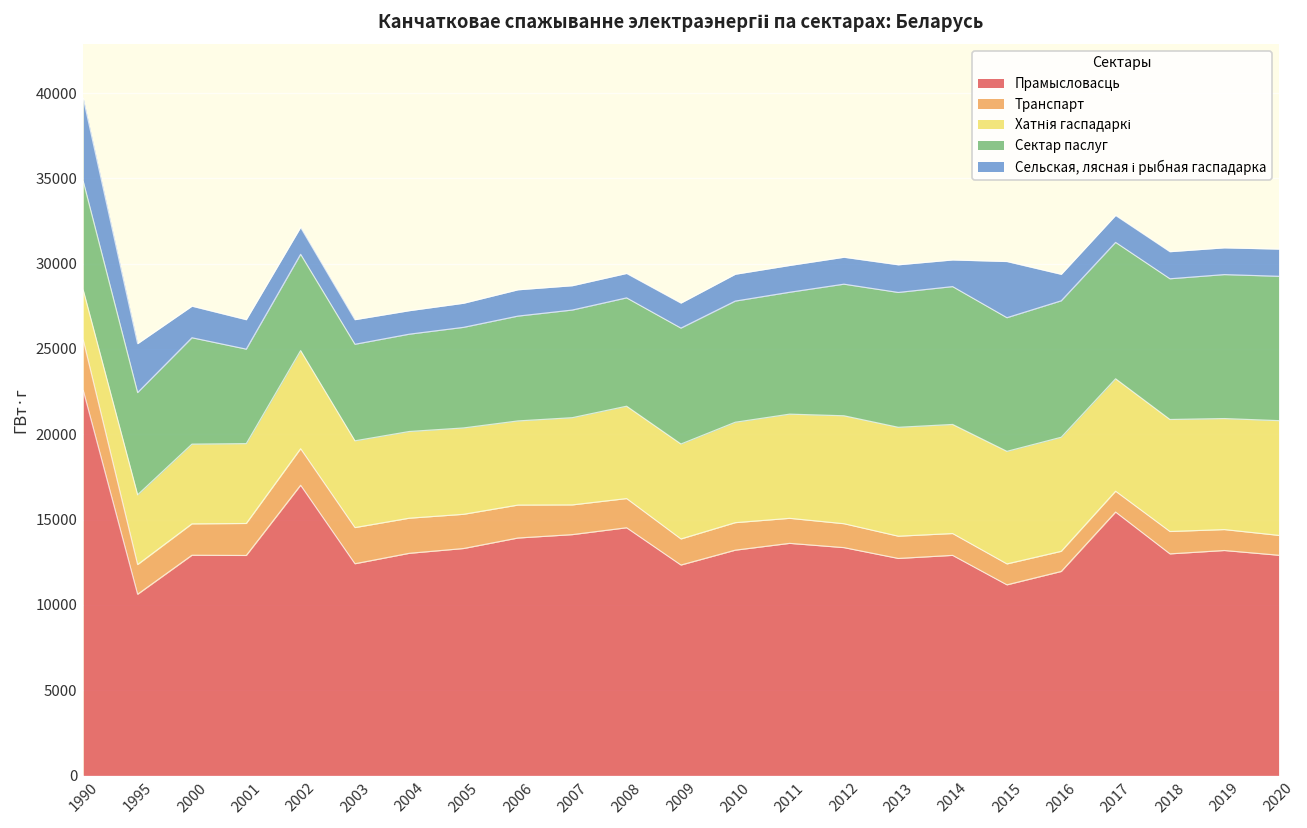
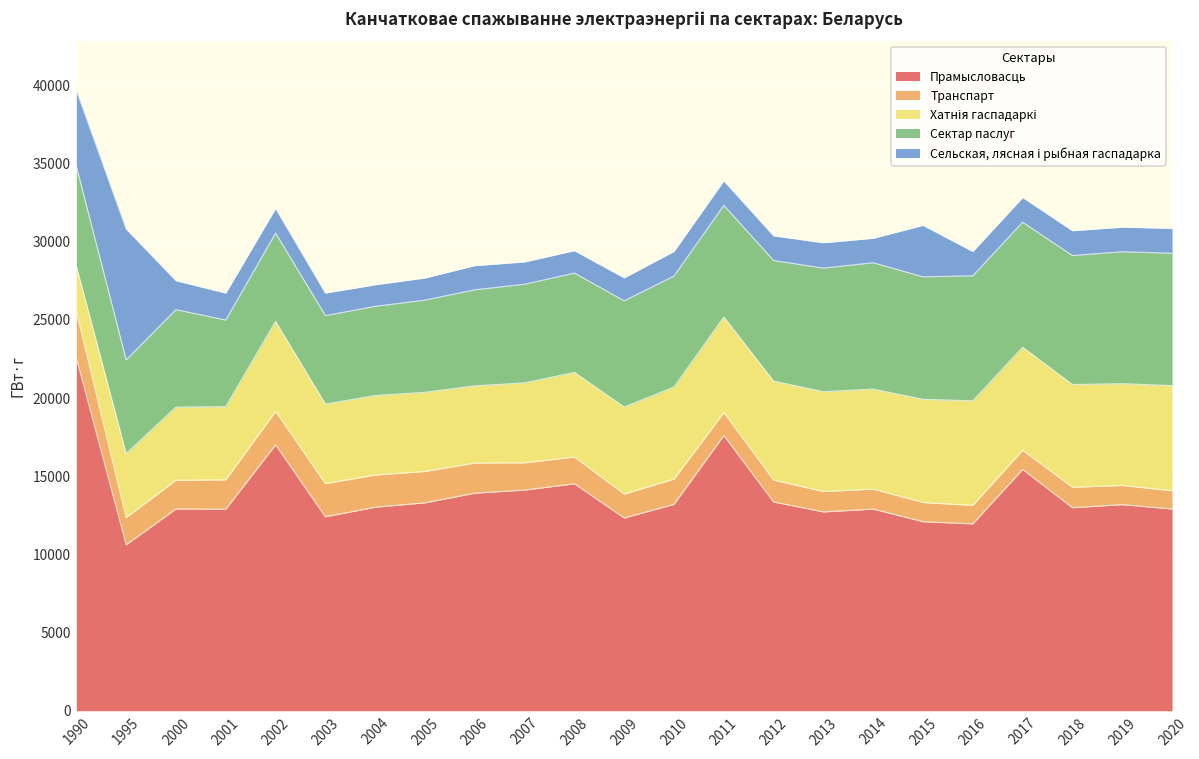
  {
    "Прамысловасць": {
      "1990": 22600,
      "1995": 10600,
      "2000": 12900,
      "2001": 12900,
      "2002": 17000,
      "2003": 12400,
      "2004": 13000,
      "2005": 13300,
      "2006": 13900,
      "2007": 14100,
      "2008": 14500,
      "2009": 12300,
      "2010": 13200,
-     "2011": 13600,
+     "2011": 17600,
      "2012": 13400,
      "2013": 12700,
      "2014": 12900,
-     "2015": 11200,
+     "2015": 12100,
      "2016": 12000,
      "2017": 15400,
      "2018": 13000,
      "2019": 13200,
      "2020": 12900
    },
    "Транспарт": {
      "1990": 3000,
      "1995": 1700,
      "2000": 1800,
      "2001": 1900,
      "2002": 2100,
      "2003": 2100,
      "2004": 2100,
      "2005": 2000,
      "2006": 1900,
      "2007": 1700,
      "2008": 1700,
      "2009": 1500,
      "2010": 1600,
      "2011": 1500,
      "2012": 1400,
      "2013": 1300,
      "2014": 1300,
      "2015": 1200,
      "2016": 1200,
      "2017": 1200,
      "2018": 1300,
      "2019": 1200,
      "2020": 1200
    },
    "Хатнія гаспадаркі": {
      "1990": 2900,
      "1995": 4100,
      "2000": 4700,
      "2001": 4700,
      "2002": 5800,
      "2003": 5100,
      "2004": 5100,
      "2005": 5100,
      "2006": 4900,
      "2007": 5100,
      "2008": 5400,
      "2009": 5600,
      "2010": 5900,
      "2011": 6100,
      "2012": 6300,
      "2013": 6400,
      "2014": 6400,
      "2015": 6600,
      "2016": 6700,
      "2017": 6600,
      "2018": 6600,
      "2019": 6500,
      "2020": 6700
    },
    "Сектар паслуг": {
      "1990": 6400,
      "1995": 6000,
      "2000": 6200,
      "2001": 5500,
      "2002": 5600,
      "2003": 5700,
      "2004": 5700,
      "2005": 5900,
      "2006": 6100,
      "2007": 6300,
      "2008": 6400,
      "2009": 6800,
      "2010": 7100,
      "2011": 7100,
      "2012": 7700,
      "2013": 7900,
      "2014": 8100,
      "2015": 7800,
      "2016": 8000,
      "2017": 8000,
      "2018": 8300,
      "2019": 8400,
      "2020": 8500
    },
    "Сельская, лясная і рыбная гаспадарка": {
      "1990": 4900,
-     "1995": 2900,
+     "1995": 8400,
      "2000": 1900,
      "2001": 1700,
      "2002": 1600,
      "2003": 1400,
      "2004": 1400,
      "2005": 1400,
      "2006": 1500,
      "2007": 1400,
      "2008": 1400,
      "2009": 1500,
      "2010": 1600,
      "2011": 1600,
      "2012": 1600,
      "2013": 1600,
      "2014": 1600,
      "2015": 3300,
      "2016": 1600,
      "2017": 1600,
      "2018": 1600,
      "2019": 1600,
      "2020": 1600
    }
  }
